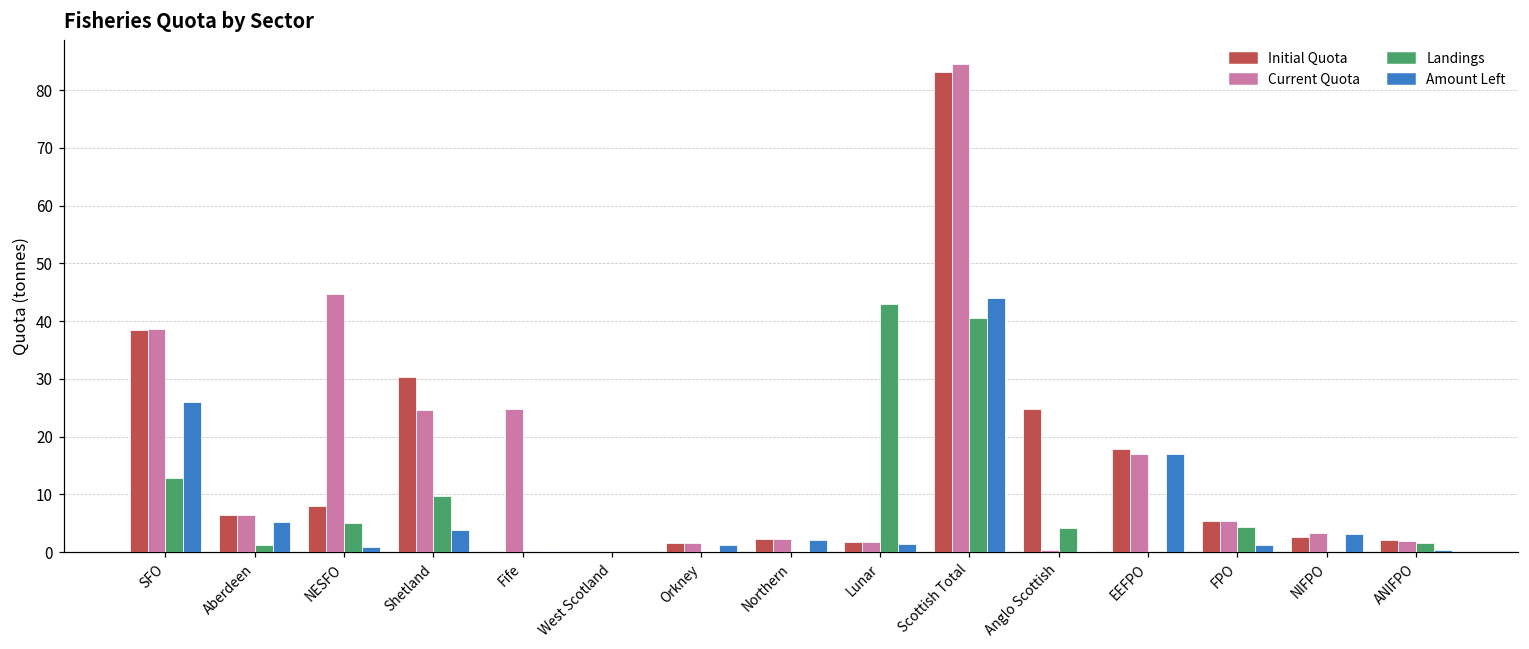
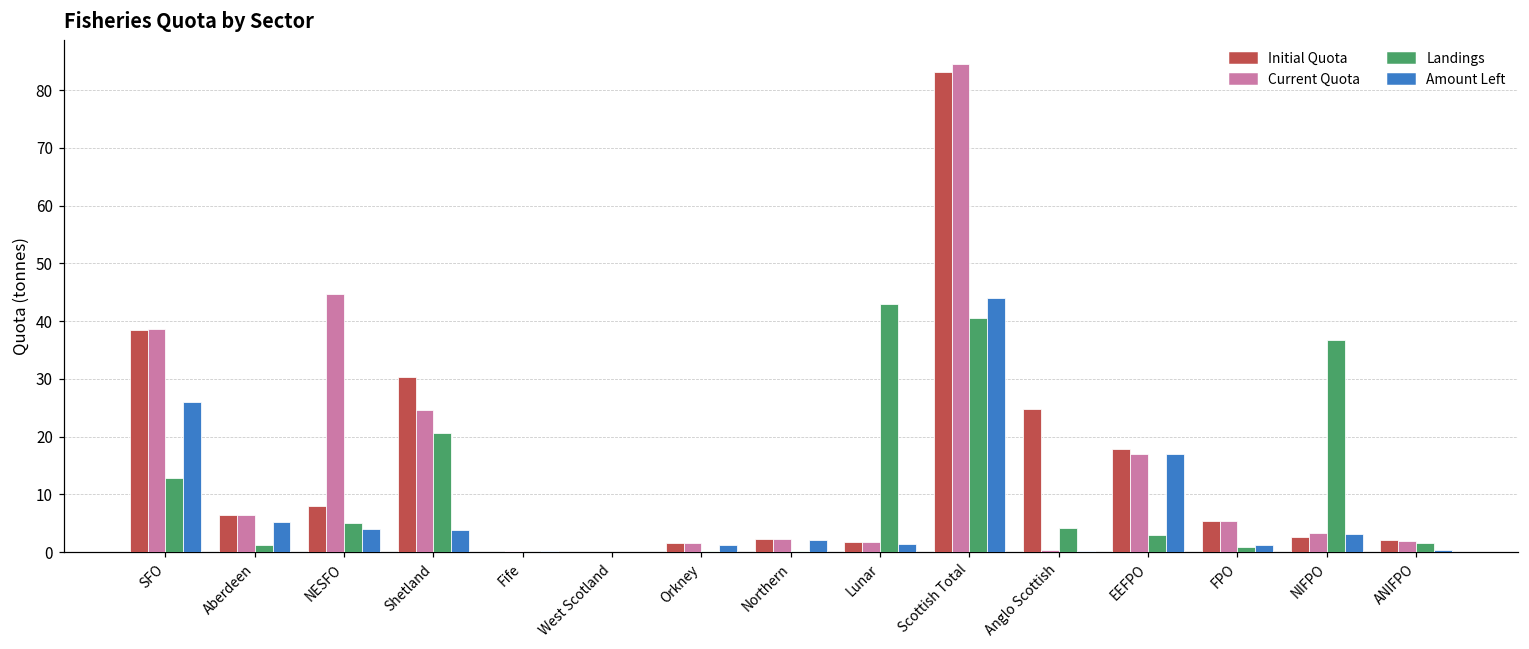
  {
    "Initial Quota": {
      "SFO": 39,
      "Aberdeen": 6,
      "NESFO": 8,
      "Shetland": 30,
      "Orkney": 2,
      "Northern": 2,
      "Lunar": 2,
      "Scottish Total": 83,
      "Anglo Scottish": 25,
      "EEFPO": 18,
      "FPO": 5,
      "NIFPO": 3,
      "ANIFPO": 2
    },
    "Current Quota": {
      "SFO": 39,
      "Aberdeen": 6,
      "NESFO": 45,
      "Shetland": 25,
-     "Fife": 25,
+     "Fife": 0,
      "Orkney": 2,
      "Northern": 2,
      "Lunar": 2,
      "Scottish Total": 85,
      "EEFPO": 17,
      "FPO": 5,
      "NIFPO": 3,
      "ANIFPO": 2
    },
    "Landings": {
      "SFO": 13,
      "Aberdeen": 1,
      "NESFO": 5,
-     "Shetland": 10,
+     "Shetland": 21,
      "West Scotland": 0,
      "Lunar": 43,
      "Scottish Total": 41,
      "Anglo Scottish": 4,
-     "EEFPO": 0,
-     "FPO": 4,
-     "NIFPO": 0,
+     "EEFPO": 3,
+     "FPO": 1,
+     "NIFPO": 37,
      "ANIFPO": 2
    },
    "Amount Left": {
      "SFO": 26,
      "Aberdeen": 5,
-     "NESFO": 1,
+     "NESFO": 4,
      "Shetland": 4,
      "Orkney": 1,
      "Northern": 2,
      "Lunar": 1,
      "Scottish Total": 44,
      "EEFPO": 17,
      "FPO": 1,
      "NIFPO": 3
    }
  }
